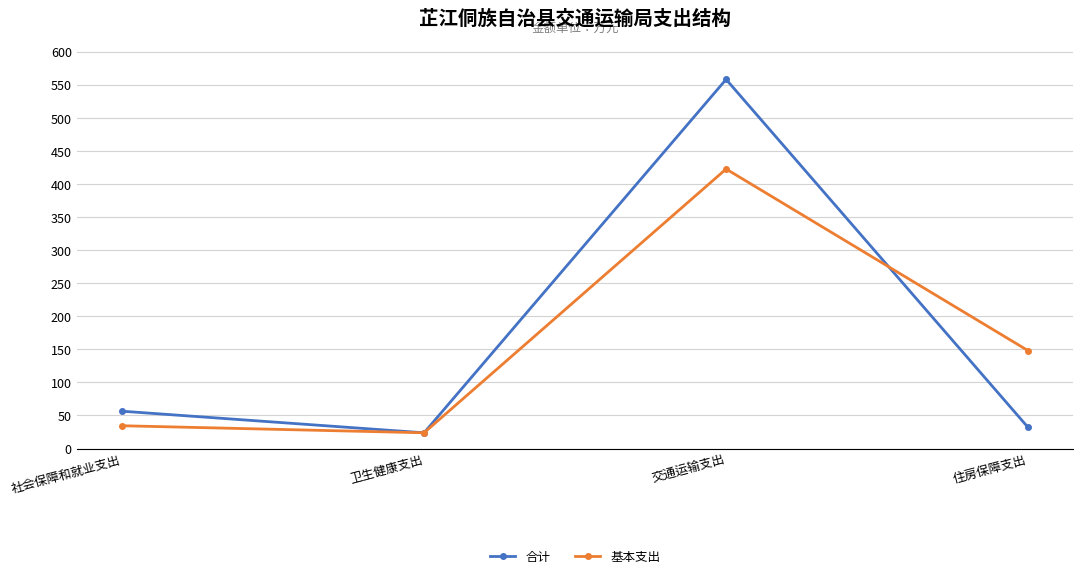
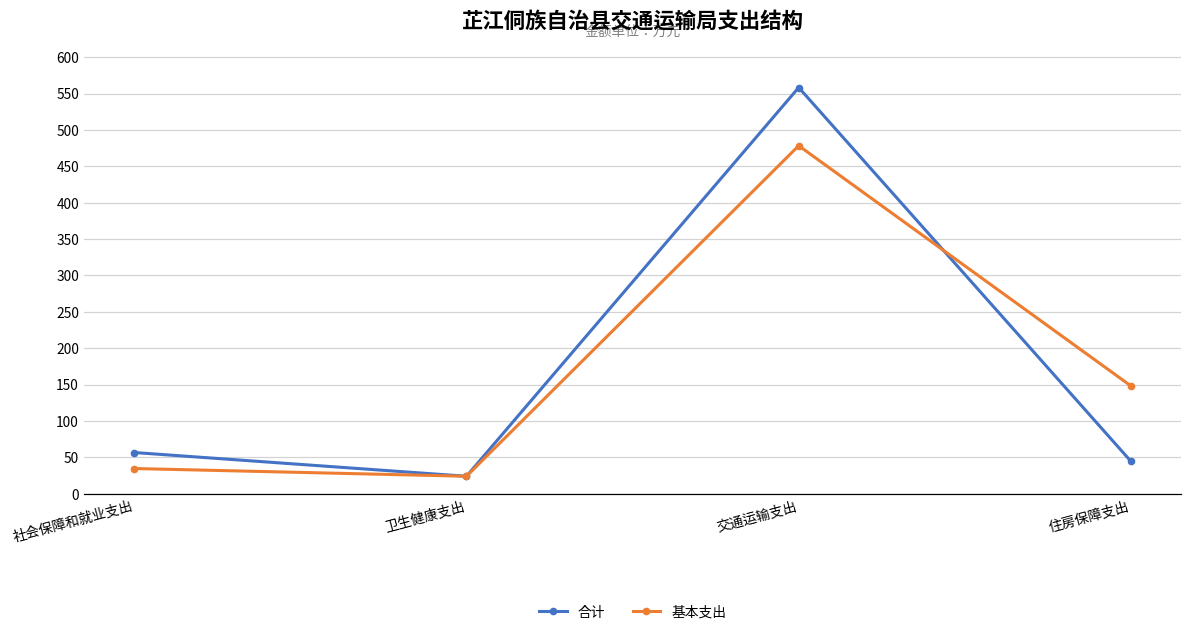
  {
    "合计": {
      "社会保障和就业支出": 60,
      "交通运输支出": 560,
-     "住房保障支出": 30
+     "住房保障支出": 40
    },
    "基本支出": {
      "社会保障和就业支出": 30,
-     "交通运输支出": 420,
+     "交通运输支出": 480,
      "住房保障支出": 150
    }
  }
